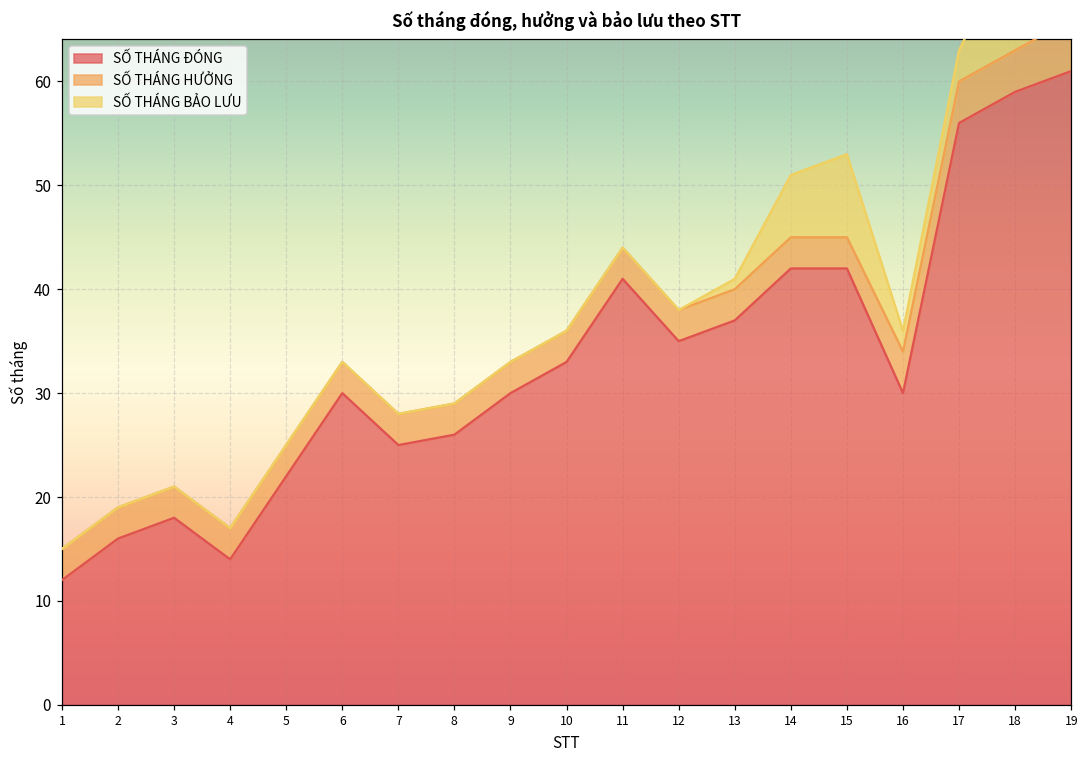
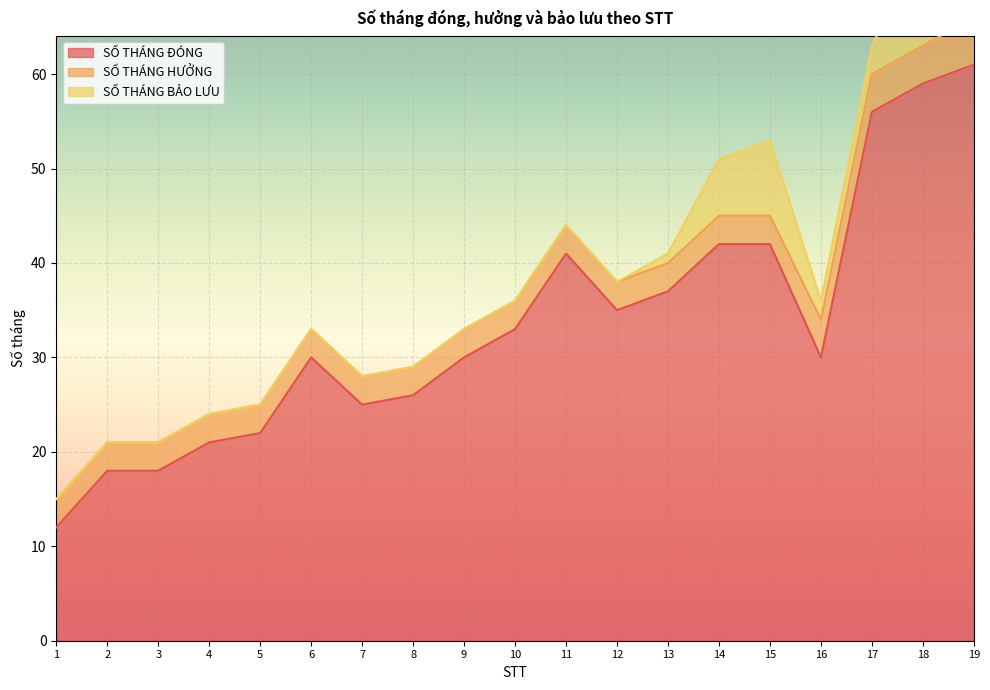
  {
    "SỐ THÁNG ĐÓNG": {
      "1": 12,
-     "2": 16,
+     "2": 18,
      "3": 18,
-     "4": 14,
+     "4": 21,
      "5": 22,
      "6": 30,
      "7": 25,
      "8": 26,
      "9": 30,
      "10": 33,
      "11": 41,
      "12": 35,
      "13": 37,
      "14": 42,
      "15": 42,
      "16": 30,
      "17": 56,
      "18": 59,
      "19": 61
    }
  }
